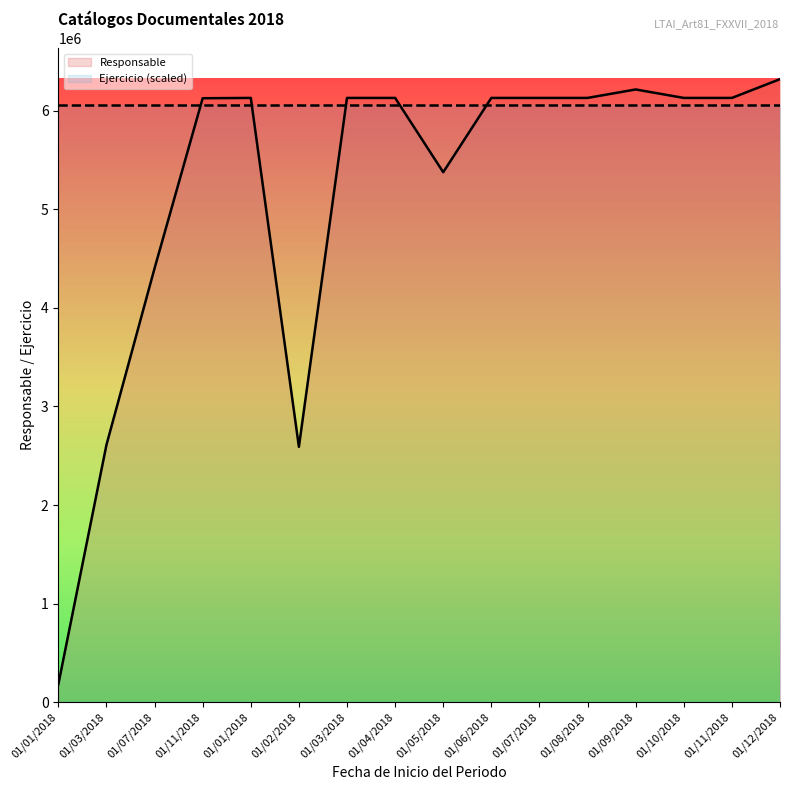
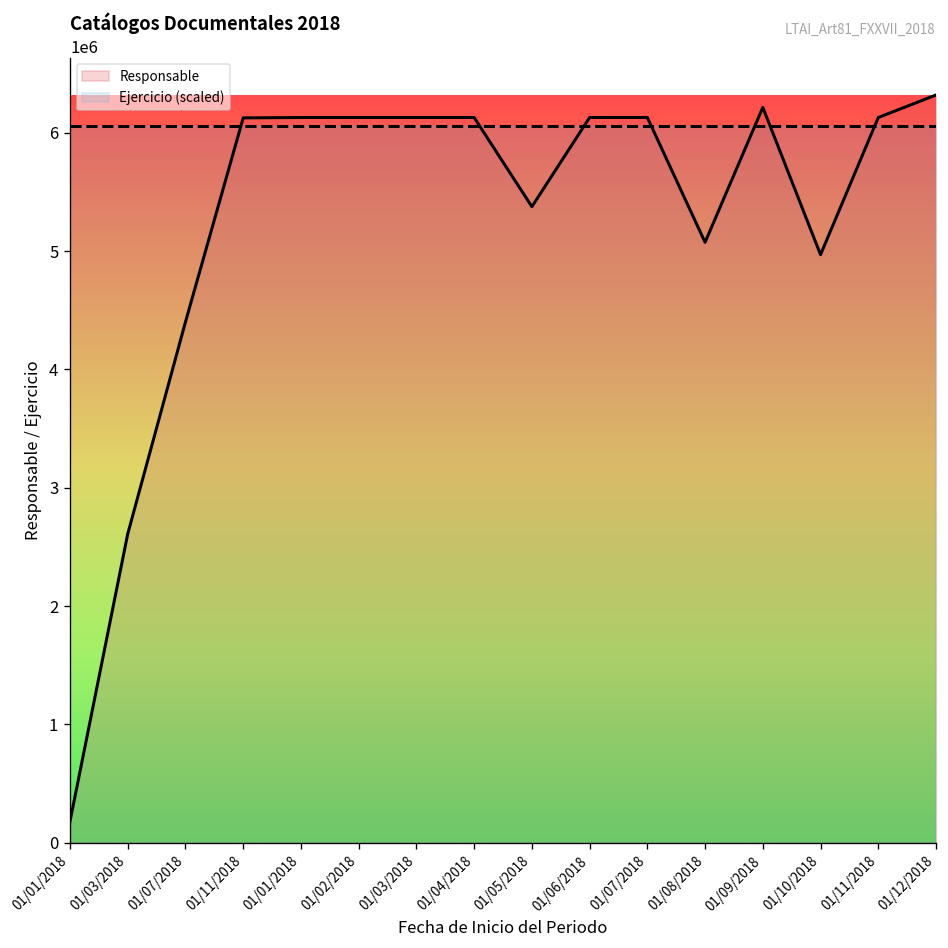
  {
    "Responsable": {
-     "01/02/2018": 2600000,
+     "01/02/2018": 6100000,
      "01/04/2018": 6100000,
      "01/05/2018": 5400000,
      "01/06/2018": 6100000,
-     "01/08/2018": 6100000,
+     "01/08/2018": 5100000,
      "01/09/2018": 6200000,
-     "01/10/2018": 6100000,
+     "01/10/2018": 5000000,
      "01/12/2018": 6300000
    },
    "Ejercicio (scaled)": {
      "01/02/2018": 6100000,
      "01/04/2018": 6100000,
      "01/05/2018": 6100000,
      "01/06/2018": 6100000,
      "01/08/2018": 6100000,
      "01/09/2018": 6100000,
      "01/10/2018": 6100000,
      "01/12/2018": 6100000
    }
  }
